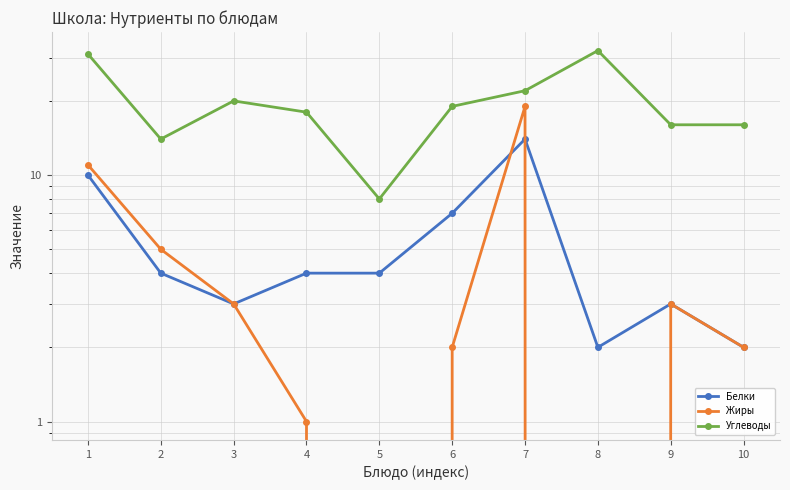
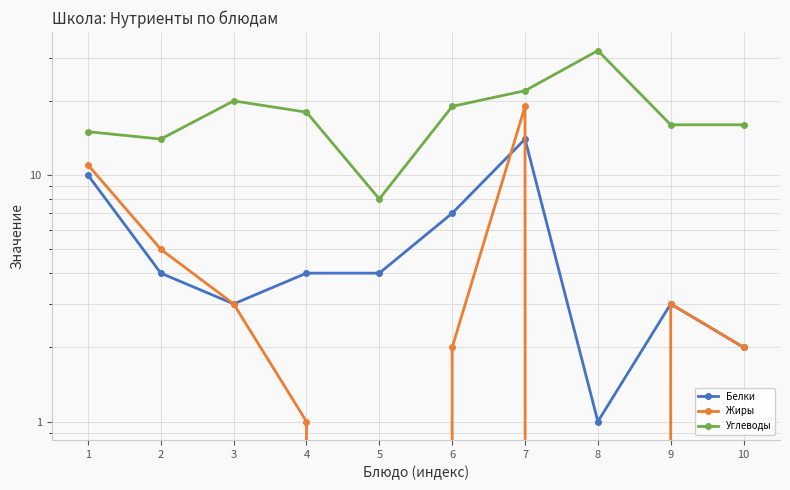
  {
    "Белки": {
      "1": 10,
      "2": 4,
      "4": 4,
      "5": 4,
      "6": 7,
      "7": 14,
-     "8": 2
+     "8": 1
    },
    "Жиры": {
      "1": 11,
      "2": 5,
      "4": 1,
      "6": 2,
      "7": 19
    },
    "Углеводы": {
-     "1": 31,
+     "1": 15,
      "2": 14,
      "3": 20,
      "4": 18,
      "5": 8,
      "6": 19,
      "7": 22,
      "8": 32,
      "9": 16,
      "10": 16
    }
  }
